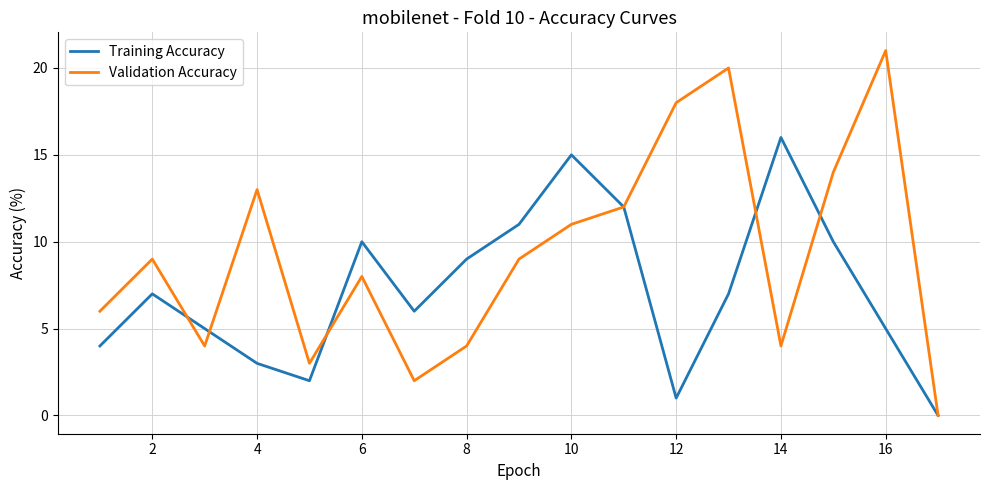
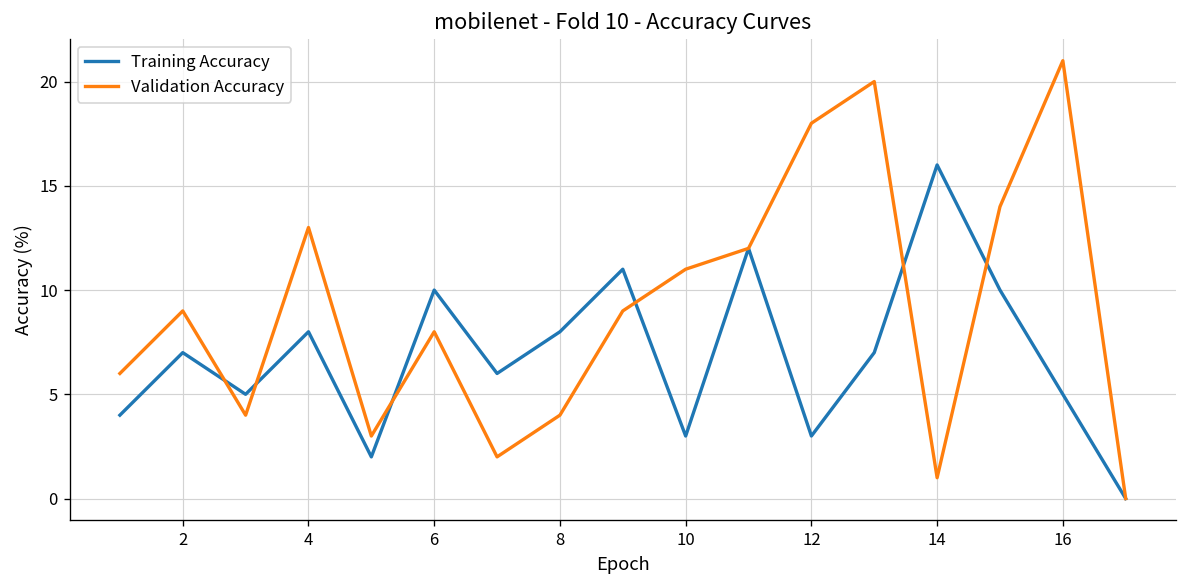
  {
    "Training Accuracy": {
      "2": 7,
-     "4": 3,
+     "4": 8,
      "6": 10,
-     "8": 9,
-     "10": 15,
-     "12": 1,
+     "8": 8,
+     "10": 3,
+     "12": 3,
      "14": 16,
      "16": 5
    },
    "Validation Accuracy": {
      "2": 9,
      "4": 13,
      "6": 8,
      "8": 4,
      "10": 11,
      "12": 18,
-     "14": 4,
+     "14": 1,
      "16": 21
    }
  }
